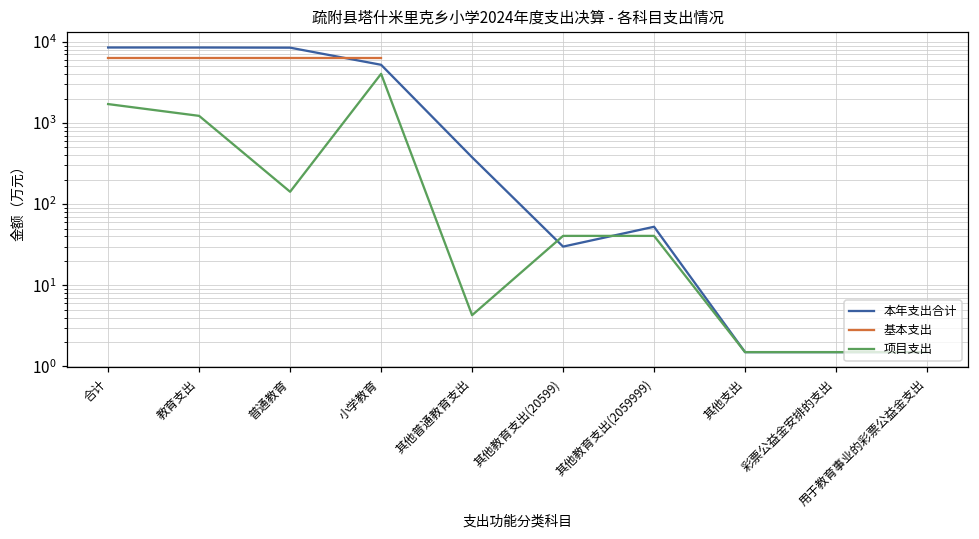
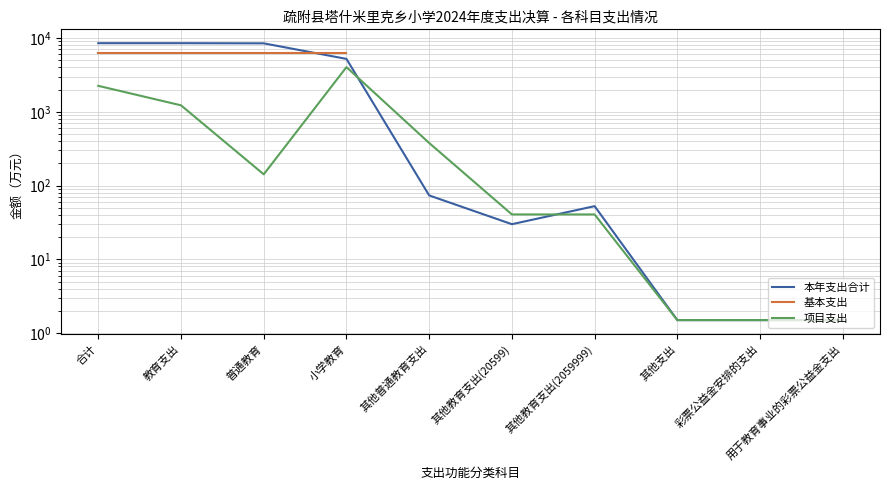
  {
    "本年支出合计": {
      "合计": 9000,
      "教育支出": 9000,
      "普通教育": 8000,
      "小学教育": 5000,
-     "其他普通教育支出": 400,
+     "其他普通教育支出": 70,
      "其他教育支出(20599)": 30,
      "其他教育支出(2059999)": 50
    },
    "基本支出": {
      "合计": 6000,
      "教育支出": 6000,
      "普通教育": 6000,
      "小学教育": 6000
    },
    "项目支出": {
-     "合计": 1700,
+     "合计": 2200,
      "教育支出": 1200,
      "普通教育": 140,
      "小学教育": 4000,
-     "其他普通教育支出": 4,
+     "其他普通教育支出": 400,
      "其他教育支出(20599)": 40,
      "其他教育支出(2059999)": 40
    }
  }
